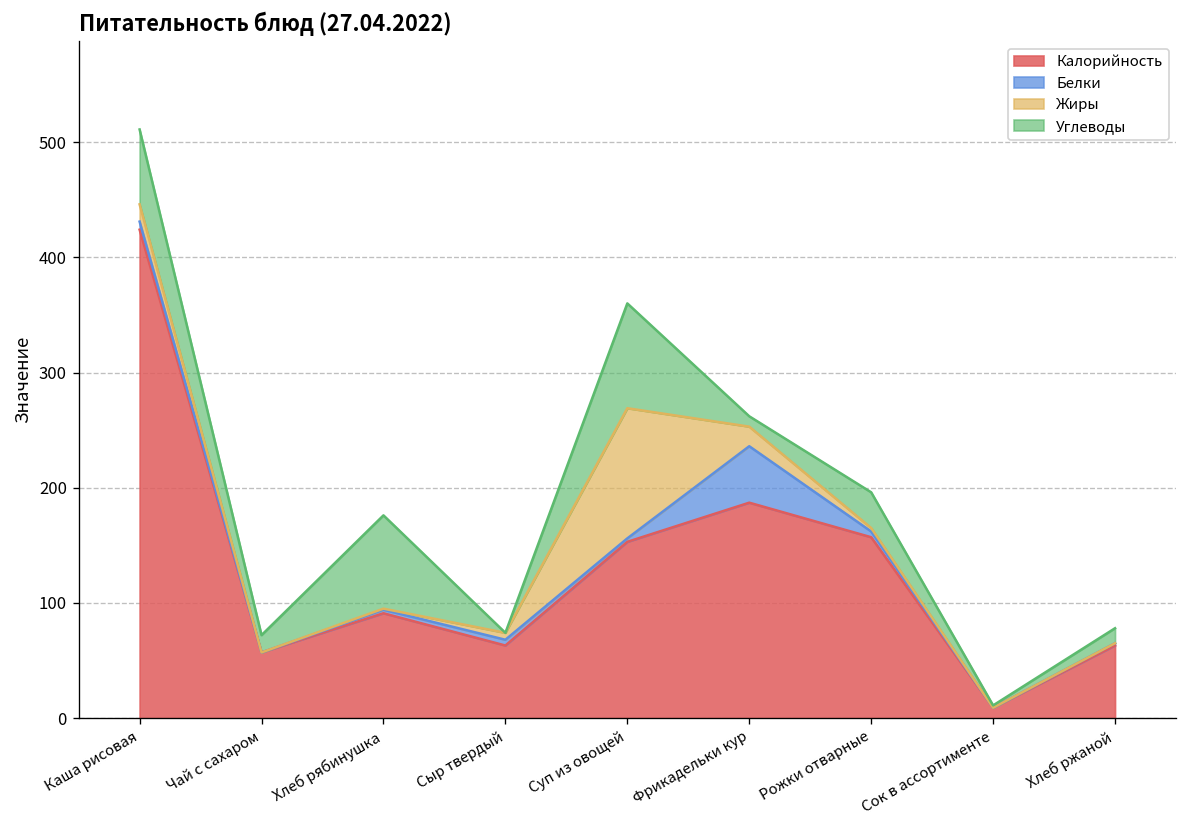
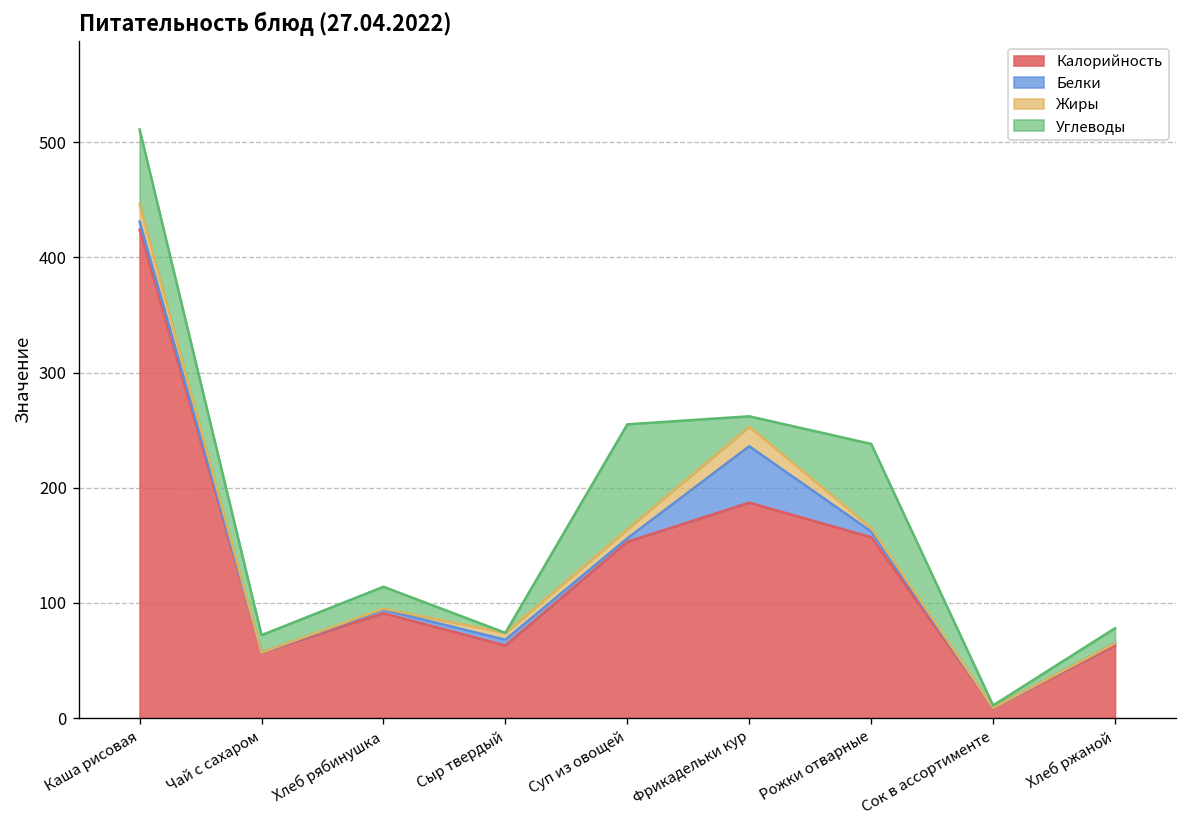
  {
    "Калорийность": {
      "Каша рисовая": 420,
      "Хлеб рябинушка": 90,
      "Сыр твердый": 60,
      "Суп из овощей": 150,
      "Фрикадельки кур": 190,
      "Рожки отварные": 160
    },
    "Белки": {
      "Каша рисовая": 10,
      "Сыр твердый": 10,
      "Суп из овощей": 0,
      "Фрикадельки кур": 50,
      "Рожки отварные": 10
    },
    "Жиры": {
      "Каша рисовая": 20,
-     "Суп из овощей": 110,
+     "Суп из овощей": 10,
      "Фрикадельки кур": 20,
      "Рожки отварные": 0
    },
    "Углеводы": {
      "Каша рисовая": 70,
      "Чай с сахаром": 20,
-     "Хлеб рябинушка": 80,
+     "Хлеб рябинушка": 20,
      "Суп из овощей": 90,
      "Фрикадельки кур": 10,
-     "Рожки отварные": 30,
+     "Рожки отварные": 70,
      "Хлеб ржаной": 10
    }
  }
